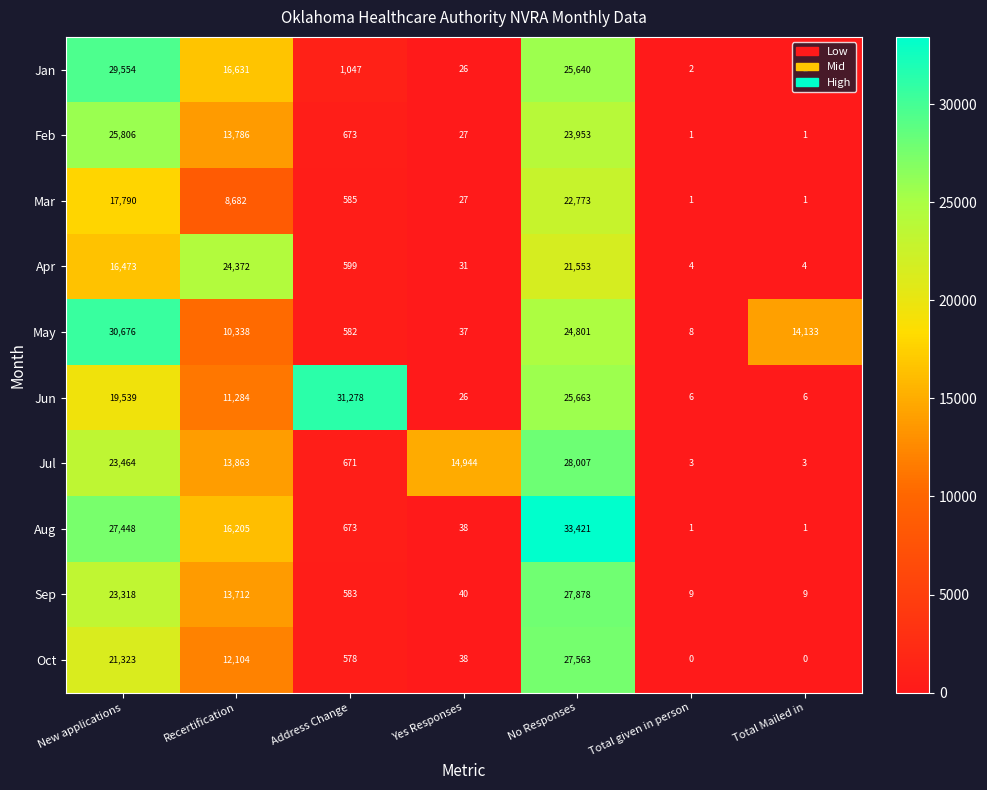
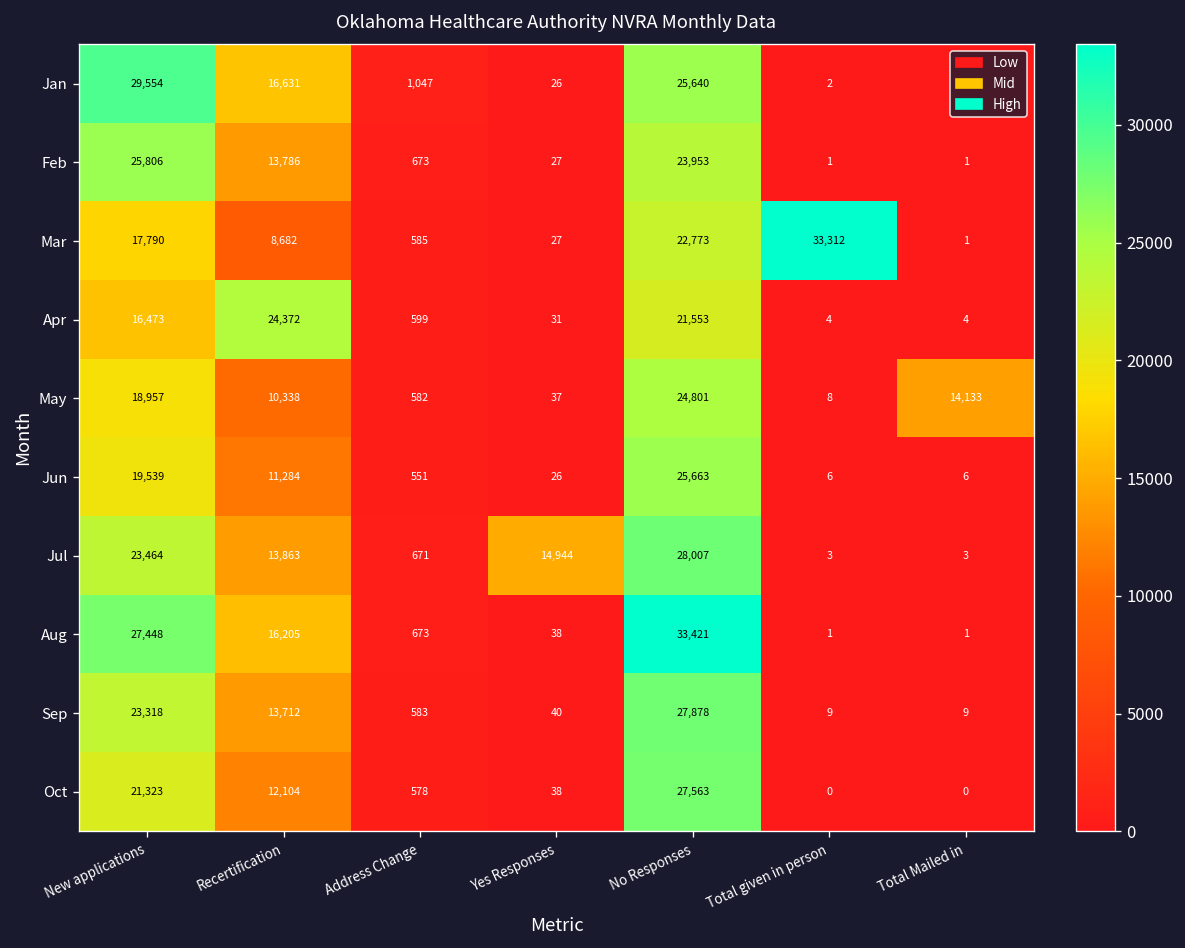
  {
    "Jan": {
      "New applications": "29,554",
      "Recertification": "16,631",
      "Address Change": "1,047",
      "Yes Responses": "26",
      "No Responses": "25,640",
      "Total given in person": "2"
    },
    "Feb": {
      "New applications": "25,806",
      "Recertification": "13,786",
      "Address Change": "673",
      "Yes Responses": "27",
      "No Responses": "23,953",
      "Total given in person": "1",
      "Total Mailed in": "1"
    },
    "Mar": {
      "New applications": "17,790",
      "Recertification": "8,682",
      "Address Change": "585",
      "Yes Responses": "27",
      "No Responses": "22,773",
-     "Total given in person": "1",
+     "Total given in person": "33,312",
      "Total Mailed in": "1"
    },
    "Apr": {
      "New applications": "16,473",
      "Recertification": "24,372",
      "Address Change": "599",
      "Yes Responses": "31",
      "No Responses": "21,553",
      "Total given in person": "4",
      "Total Mailed in": "4"
    },
    "May": {
-     "New applications": "30,676",
+     "New applications": "18,957",
      "Recertification": "10,338",
      "Address Change": "582",
      "Yes Responses": "37",
      "No Responses": "24,801",
      "Total given in person": "8",
      "Total Mailed in": "14,133"
    },
    "Jun": {
      "New applications": "19,539",
      "Recertification": "11,284",
-     "Address Change": "31,278",
+     "Address Change": "551",
      "Yes Responses": "26",
      "No Responses": "25,663",
      "Total given in person": "6",
      "Total Mailed in": "6"
    },
    "Jul": {
      "New applications": "23,464",
      "Recertification": "13,863",
      "Address Change": "671",
      "Yes Responses": "14,944",
      "No Responses": "28,007",
      "Total given in person": "3",
      "Total Mailed in": "3"
    },
    "Aug": {
      "New applications": "27,448",
      "Recertification": "16,205",
      "Address Change": "673",
      "Yes Responses": "38",
      "No Responses": "33,421",
      "Total given in person": "1",
      "Total Mailed in": "1"
    },
    "Sep": {
      "New applications": "23,318",
      "Recertification": "13,712",
      "Address Change": "583",
      "Yes Responses": "40",
      "No Responses": "27,878",
      "Total given in person": "9",
      "Total Mailed in": "9"
    },
    "Oct": {
      "New applications": "21,323",
      "Recertification": "12,104",
      "Address Change": "578",
      "Yes Responses": "38",
      "No Responses": "27,563",
      "Total given in person": "0",
      "Total Mailed in": "0"
    }
  }
